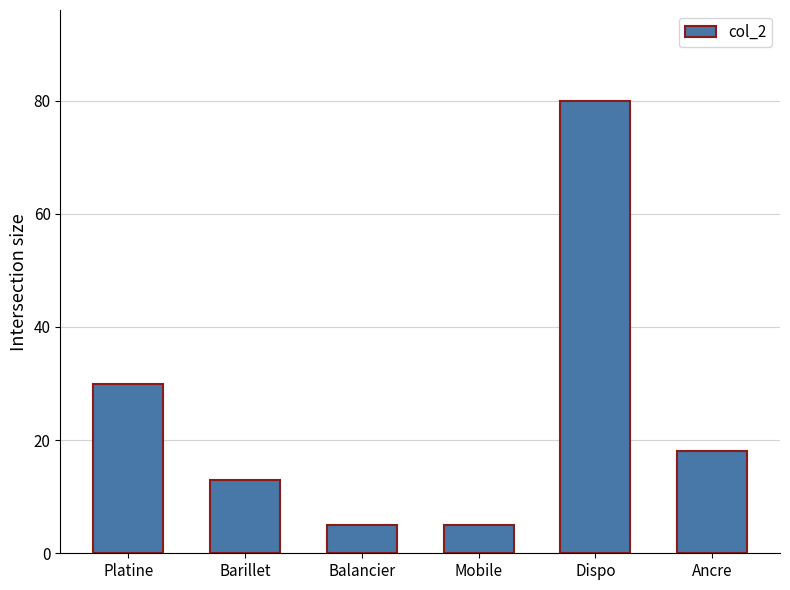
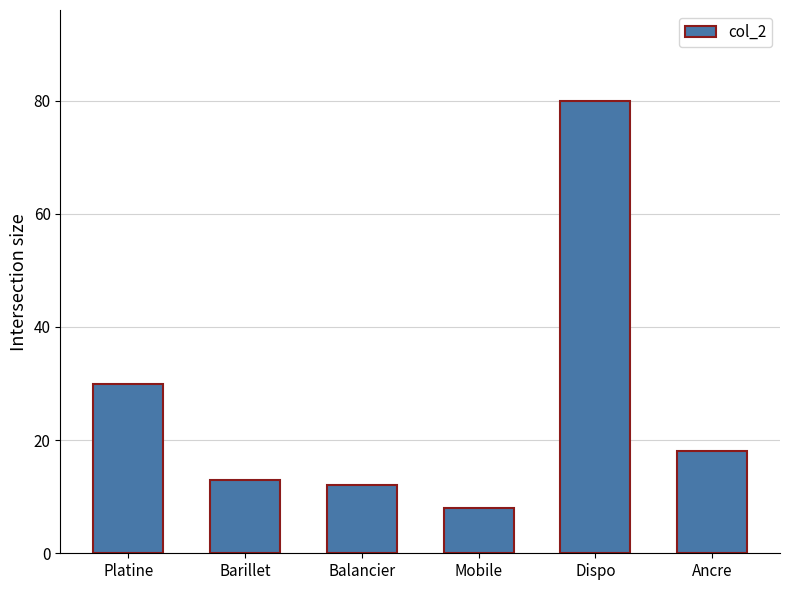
  {
    "Platine": 30,
    "Barillet": 13,
-   "Balancier": 5,
-   "Mobile": 5,
+   "Balancier": 12,
+   "Mobile": 8,
    "Dispo": 80,
    "Ancre": 18
  }
